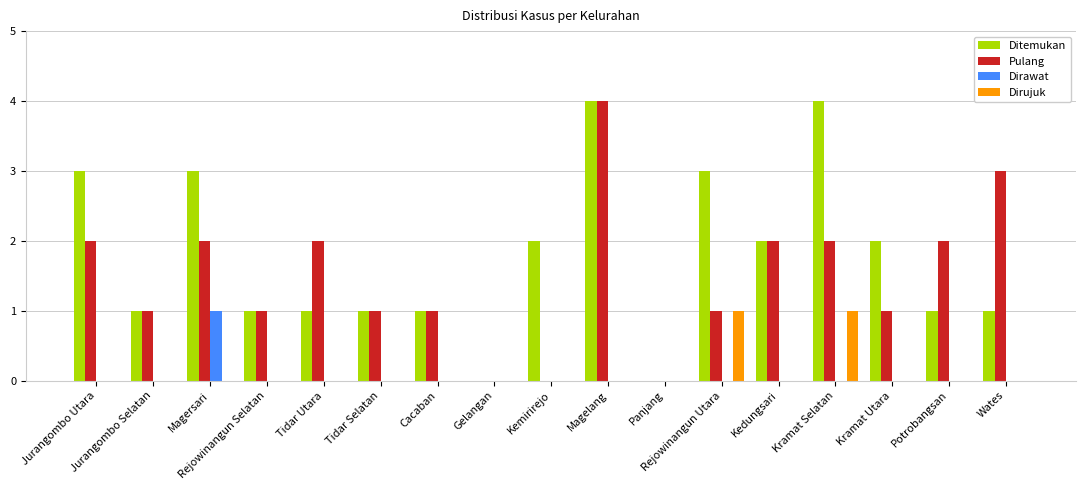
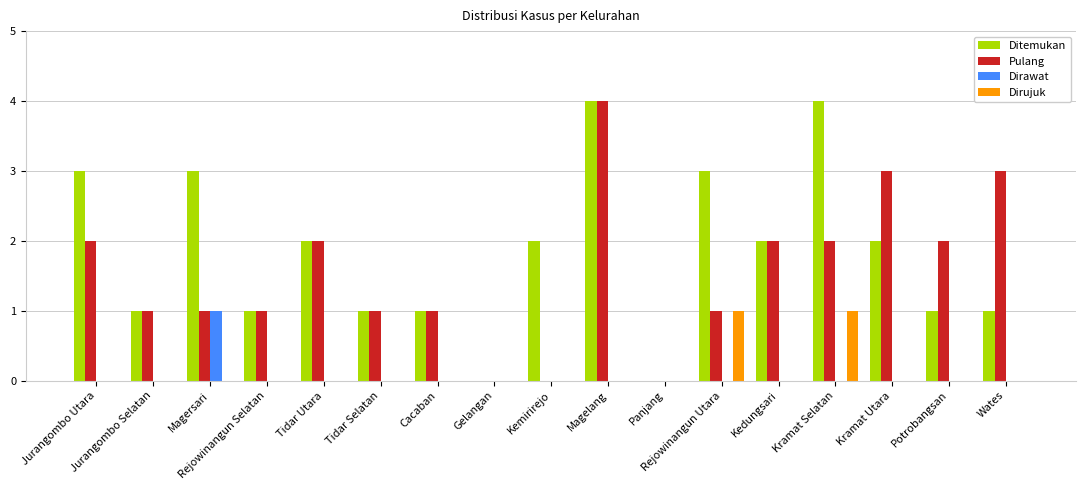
  {
    "Ditemukan": {
      "Jurangombo Utara": 3,
      "Jurangombo Selatan": 1,
      "Magersari": 3,
      "Rejowinangun Selatan": 1,
-     "Tidar Utara": 1,
+     "Tidar Utara": 2,
      "Tidar Selatan": 1,
      "Cacaban": 1,
      "Gelangan": 0,
      "Kemirirejo": 2,
      "Magelang": 4,
      "Panjang": 0,
      "Rejowinangun Utara": 3,
      "Kedungsari": 2,
      "Kramat Selatan": 4,
      "Kramat Utara": 2,
      "Potrobangsan": 1,
      "Wates": 1
    },
    "Pulang": {
      "Jurangombo Utara": 2,
      "Jurangombo Selatan": 1,
-     "Magersari": 2,
+     "Magersari": 1,
      "Rejowinangun Selatan": 1,
      "Tidar Utara": 2,
      "Tidar Selatan": 1,
      "Cacaban": 1,
      "Gelangan": 0,
      "Kemirirejo": 0,
      "Magelang": 4,
      "Panjang": 0,
      "Rejowinangun Utara": 1,
      "Kedungsari": 2,
      "Kramat Selatan": 2,
-     "Kramat Utara": 1,
+     "Kramat Utara": 3,
      "Potrobangsan": 2,
      "Wates": 3
    },
    "Dirawat": {
      "Jurangombo Utara": 0,
      "Jurangombo Selatan": 0,
      "Magersari": 1,
      "Rejowinangun Selatan": 0,
      "Tidar Utara": 0,
      "Tidar Selatan": 0,
      "Cacaban": 0,
      "Gelangan": 0,
      "Kemirirejo": 0,
      "Magelang": 0,
      "Panjang": 0,
      "Rejowinangun Utara": 0,
      "Kedungsari": 0,
      "Kramat Selatan": 0,
      "Kramat Utara": 0,
      "Potrobangsan": 0,
      "Wates": 0
    },
    "Dirujuk": {
      "Jurangombo Utara": 0,
      "Jurangombo Selatan": 0,
      "Magersari": 0,
      "Rejowinangun Selatan": 0,
      "Tidar Utara": 0,
      "Tidar Selatan": 0,
      "Cacaban": 0,
      "Gelangan": 0,
      "Kemirirejo": 0,
      "Magelang": 0,
      "Panjang": 0,
      "Rejowinangun Utara": 1,
      "Kedungsari": 0,
      "Kramat Selatan": 1,
      "Kramat Utara": 0,
      "Potrobangsan": 0,
      "Wates": 0
    }
  }
